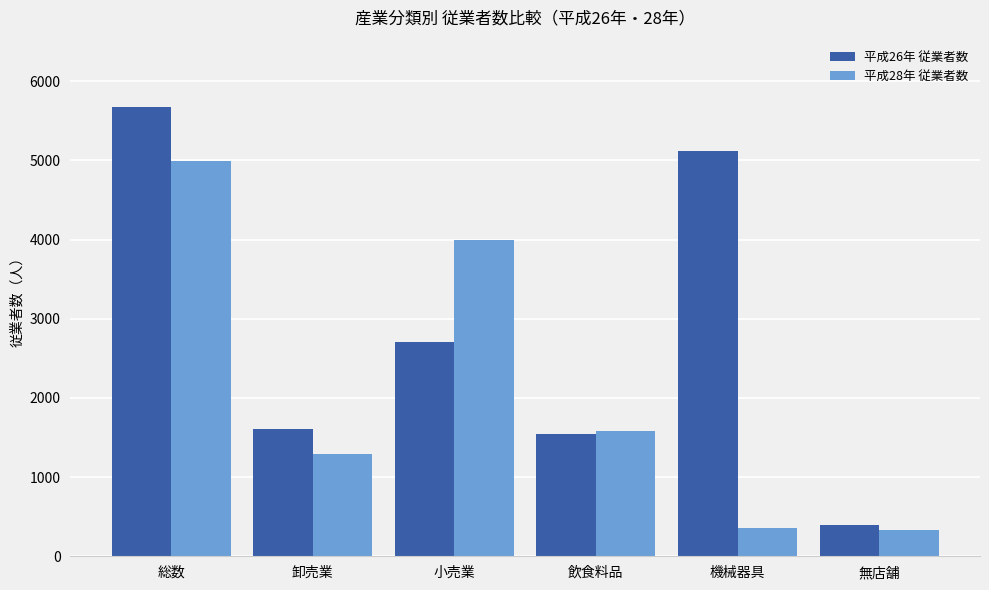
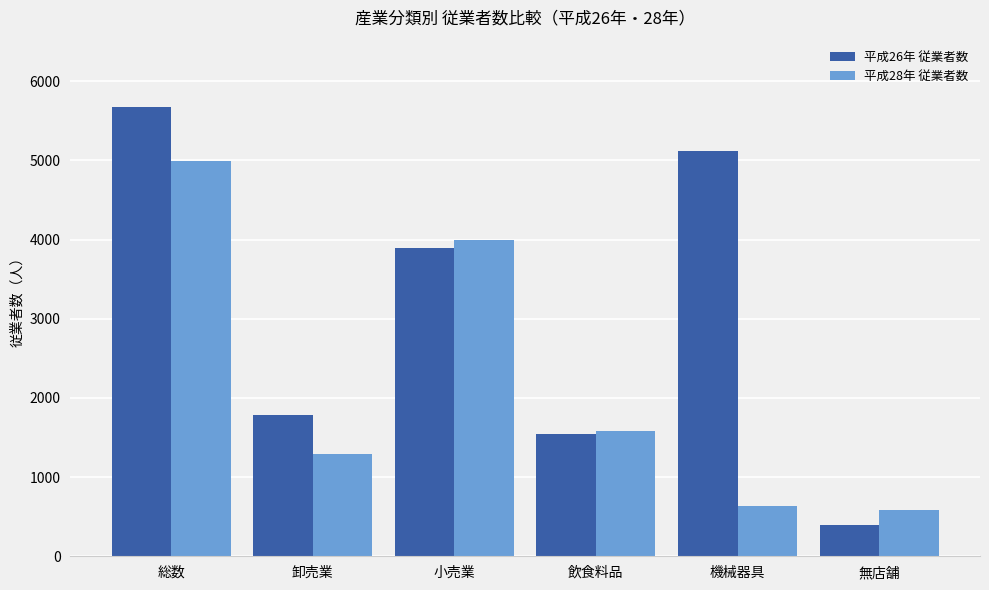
  {
    "平成26年 従業者数": {
      "総数": 5700,
-     "卸売業": 1600,
-     "小売業": 2700,
+     "卸売業": 1800,
+     "小売業": 3900,
      "飲食料品": 1500,
      "機械器具": 5100,
      "無店舗": 400
    },
    "平成28年 従業者数": {
      "総数": 5000,
      "卸売業": 1300,
      "小売業": 4000,
      "飲食料品": 1600,
-     "機械器具": 400,
-     "無店舗": 300
+     "機械器具": 600,
+     "無店舗": 600
    }
  }
